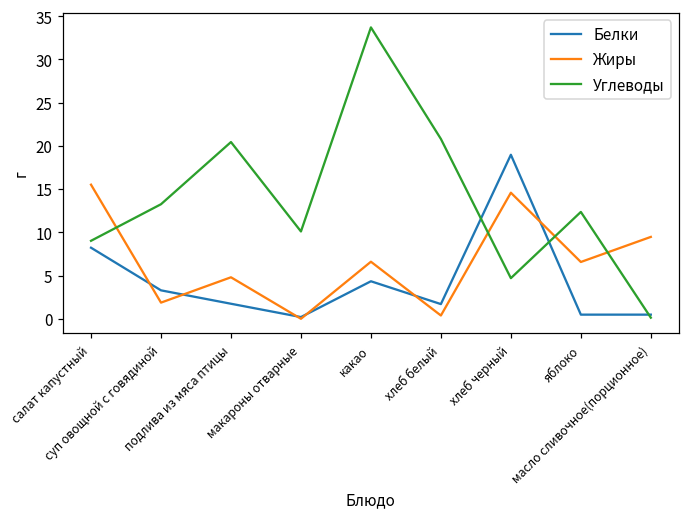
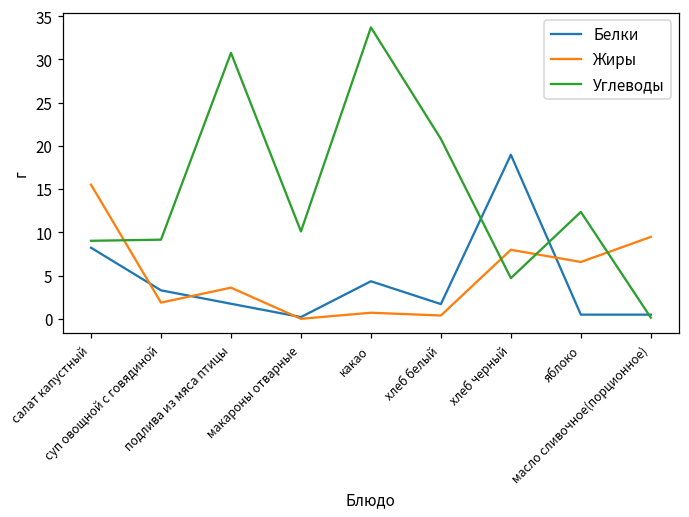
  {
    "Белки": {
      "салат капустный": 8,
      "суп овощной с говядиной": 3,
      "подлива из мяса птицы": 2,
      "какао": 4,
      "хлеб белый": 2,
      "хлеб черный": 19,
      "яблоко": 0,
      "масло сливочное(порционное)": 0
    },
    "Жиры": {
      "салат капустный": 16,
      "суп овощной с говядиной": 2,
-     "подлива из мяса птицы": 5,
-     "какао": 7,
+     "подлива из мяса птицы": 4,
+     "какао": 1,
      "хлеб белый": 0,
-     "хлеб черный": 15,
+     "хлеб черный": 8,
      "яблоко": 7,
      "масло сливочное(порционное)": 9
    },
    "Углеводы": {
      "салат капустный": 9,
-     "суп овощной с говядиной": 13,
-     "подлива из мяса птицы": 20,
+     "суп овощной с говядиной": 9,
+     "подлива из мяса птицы": 31,
      "макароны отварные": 10,
      "какао": 34,
      "хлеб белый": 21,
      "хлеб черный": 5,
      "яблоко": 12,
      "масло сливочное(порционное)": 0
    }
  }
